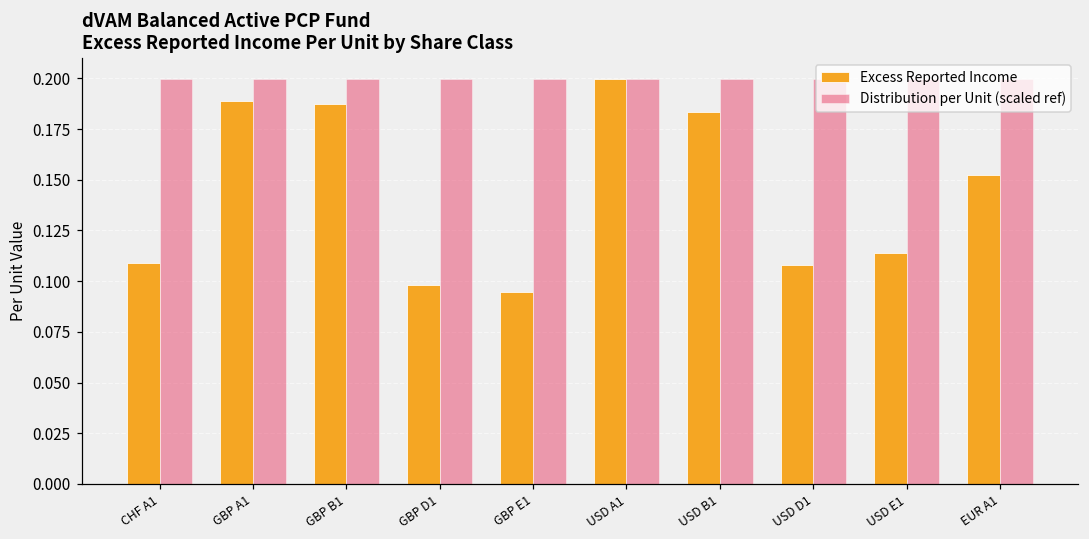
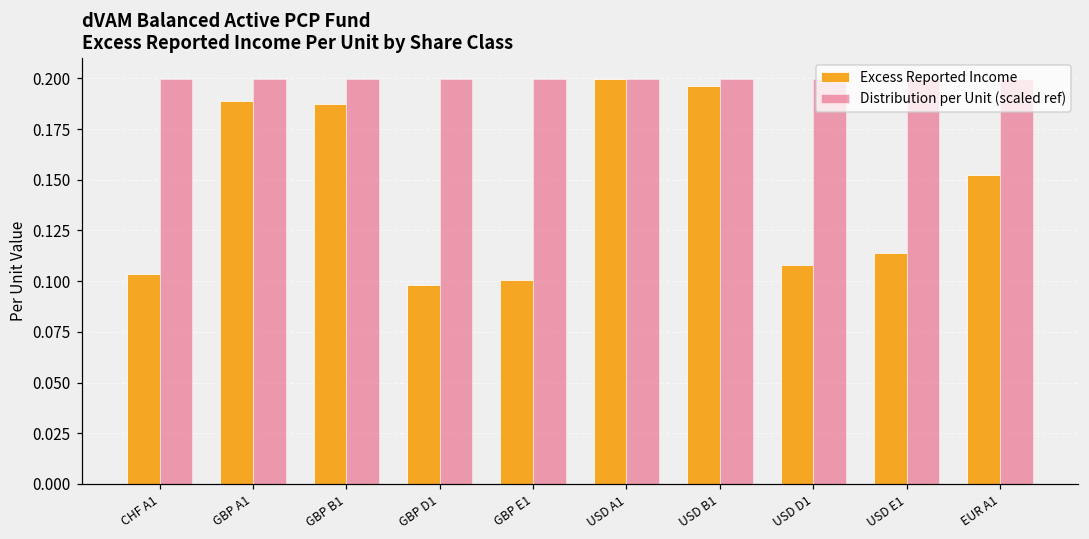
  {
    "Excess Reported Income": {
-     "CHF A1": 0.109,
+     "CHF A1": 0.104,
      "GBP A1": 0.189,
      "GBP B1": 0.187,
      "GBP D1": 0.098,
-     "GBP E1": 0.095,
+     "GBP E1": 0.101,
      "USD A1": 0.200,
-     "USD B1": 0.183,
+     "USD B1": 0.196,
      "USD D1": 0.108,
      "USD E1": 0.114,
      "EUR A1": 0.152
    },
    "Distribution per Unit (scaled ref)": {
      "CHF A1": 0.200,
      "GBP A1": 0.200,
      "GBP B1": 0.200,
      "GBP D1": 0.200,
      "GBP E1": 0.200,
      "USD A1": 0.200,
      "USD B1": 0.200
    }
  }
